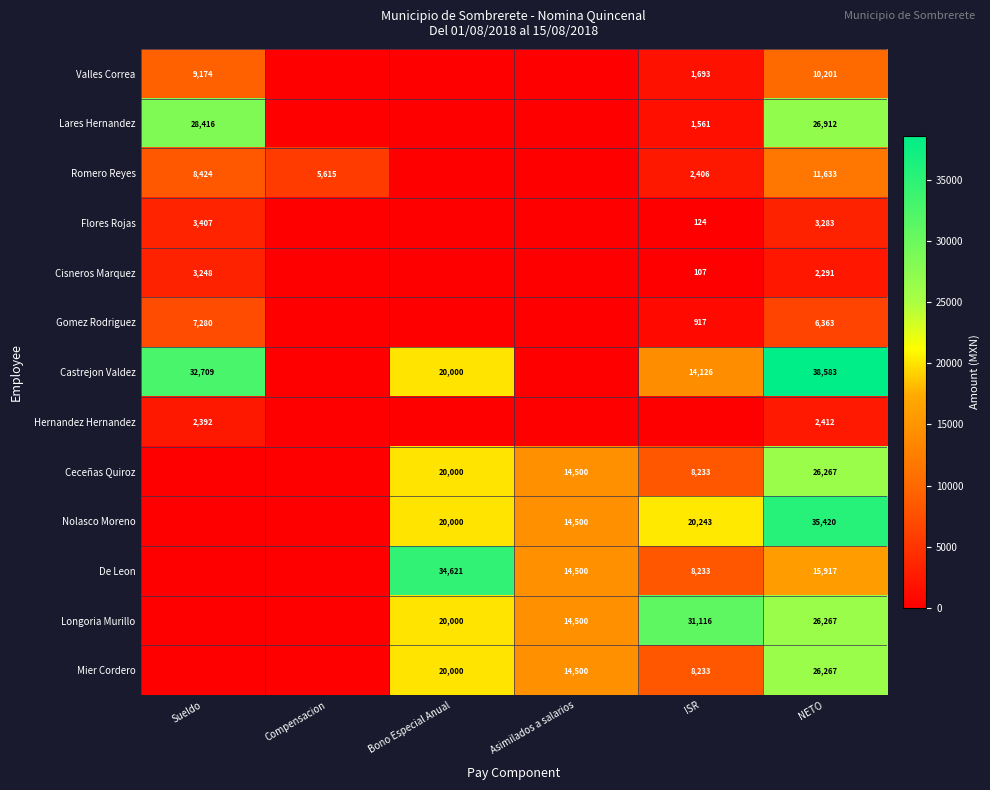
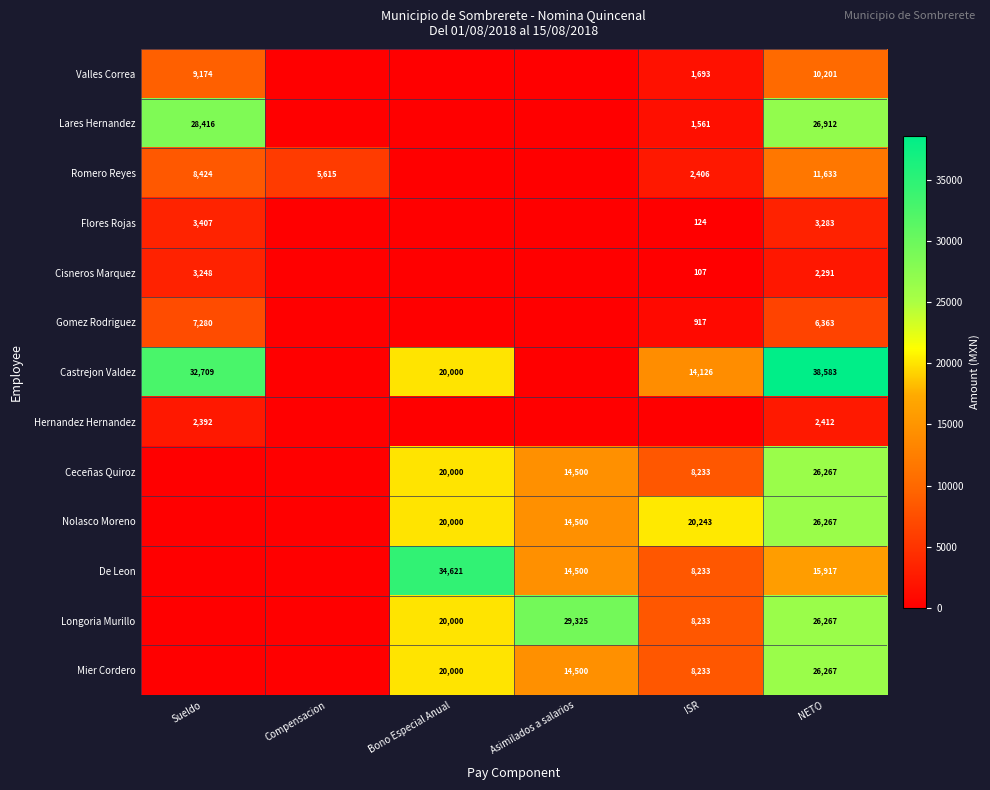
  {
    "Valles Correa": {
      "Sueldo": "9,174",
      "ISR": "1,693",
      "NETO": "10,201"
    },
    "Lares Hernandez": {
      "Sueldo": "28,416",
      "ISR": "1,561",
      "NETO": "26,912"
    },
    "Romero Reyes": {
      "Sueldo": "8,424",
      "Compensacion": "5,615",
      "ISR": "2,406",
      "NETO": "11,633"
    },
    "Flores Rojas": {
      "Sueldo": "3,407",
      "ISR": "124",
      "NETO": "3,283"
    },
    "Cisneros Marquez": {
      "Sueldo": "3,248",
      "ISR": "107",
      "NETO": "2,291"
    },
    "Gomez Rodriguez": {
      "Sueldo": "7,280",
      "ISR": "917",
      "NETO": "6,363"
    },
    "Castrejon Valdez": {
      "Sueldo": "32,709",
      "Bono Especial Anual": "20,000",
      "ISR": "14,126",
      "NETO": "38,583"
    },
    "Hernandez Hernandez": {
      "Sueldo": "2,392",
      "NETO": "2,412"
    },
    "Ceceñas Quiroz": {
      "Bono Especial Anual": "20,000",
      "Asimilados a salarios": "14,500",
      "ISR": "8,233",
      "NETO": "26,267"
    },
    "Nolasco Moreno": {
      "Bono Especial Anual": "20,000",
      "Asimilados a salarios": "14,500",
      "ISR": "20,243",
-     "NETO": "35,420"
+     "NETO": "26,267"
    },
    "De Leon": {
      "Bono Especial Anual": "34,621",
      "Asimilados a salarios": "14,500",
      "ISR": "8,233",
      "NETO": "15,917"
    },
    "Longoria Murillo": {
      "Bono Especial Anual": "20,000",
-     "Asimilados a salarios": "14,500",
-     "ISR": "31,116",
+     "Asimilados a salarios": "29,325",
+     "ISR": "8,233",
      "NETO": "26,267"
    },
    "Mier Cordero": {
      "Bono Especial Anual": "20,000",
      "Asimilados a salarios": "14,500",
      "ISR": "8,233",
      "NETO": "26,267"
    }
  }
